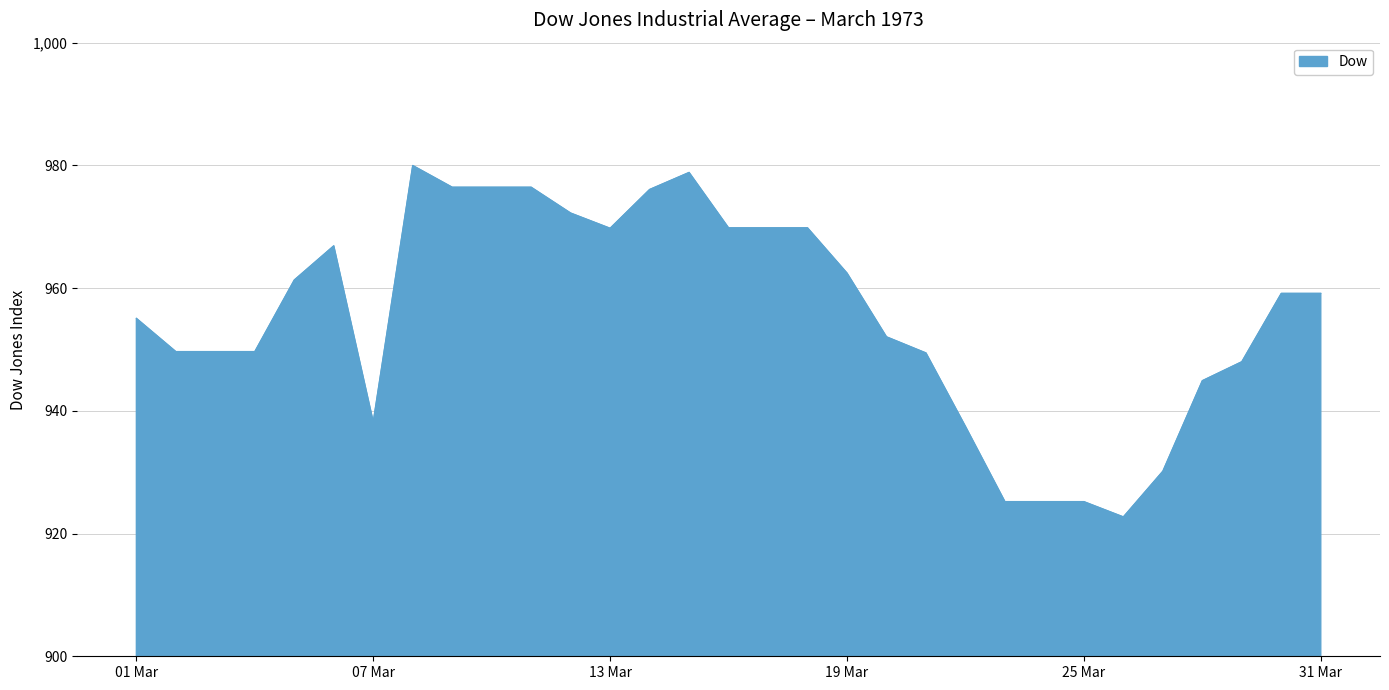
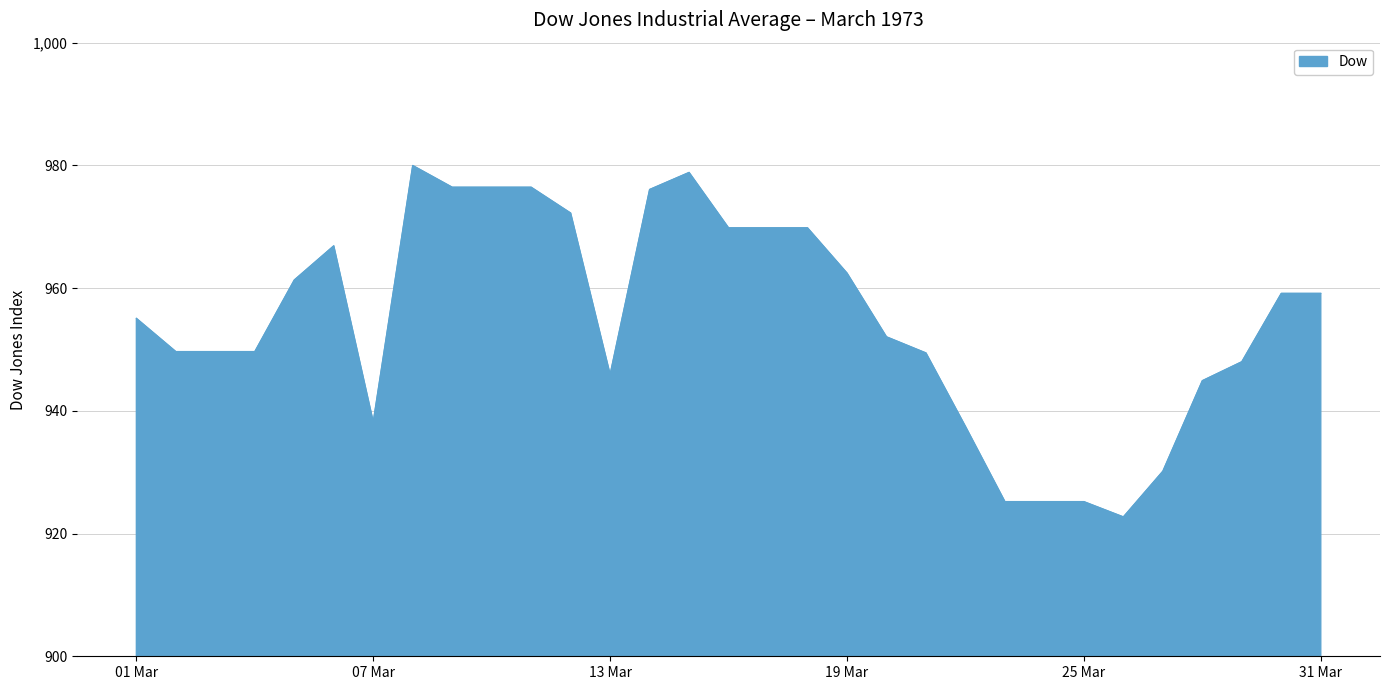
  {
    "01 Mar": 955,
    "07 Mar": 938,
-   "13 Mar": 970,
+   "13 Mar": 946,
    "19 Mar": 962,
    "25 Mar": 925,
    "31 Mar": 959
  }
